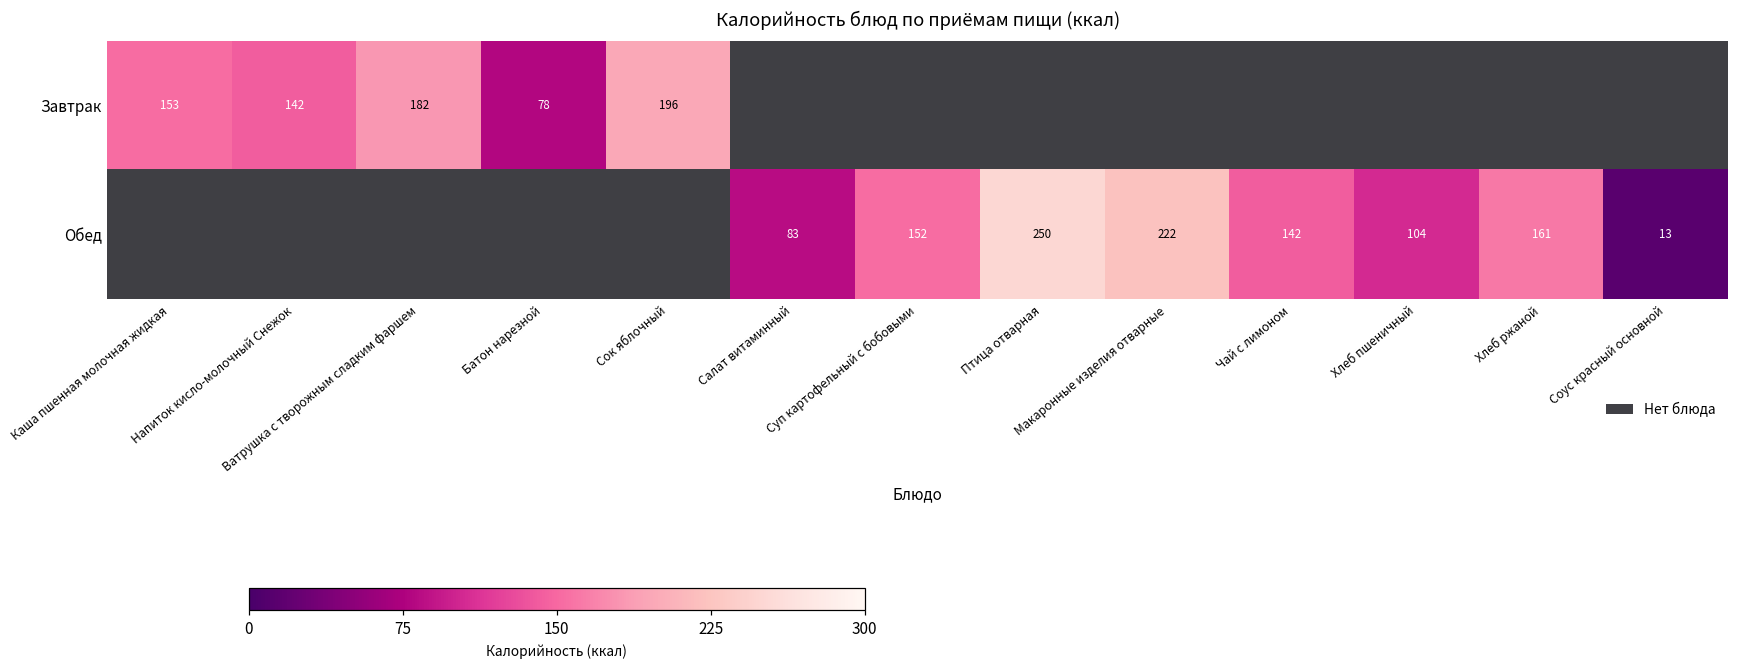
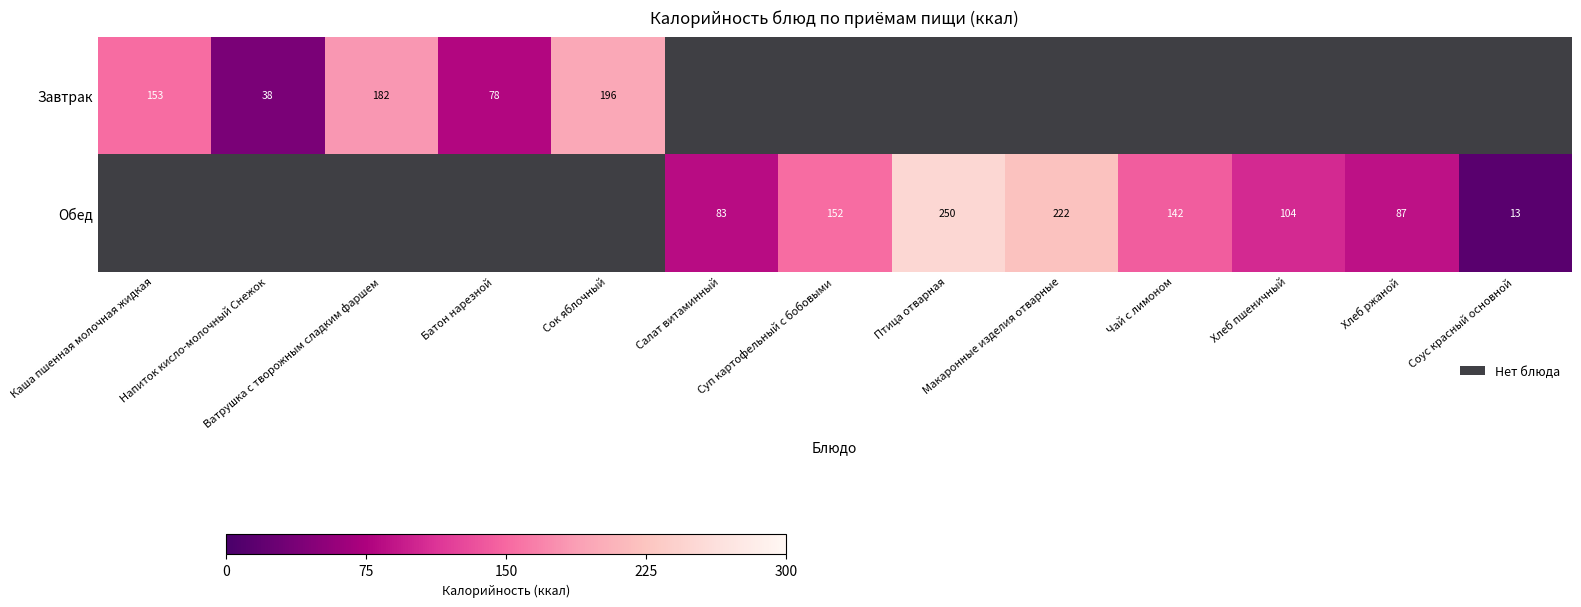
  {
    "Завтрак": {
      "Каша пшенная молочная жидкая": 153,
-     "Напиток кисло-молочный Снежок": 142,
+     "Напиток кисло-молочный Снежок": 38,
      "Ватрушка с творожным сладким фаршем": 182,
      "Батон нарезной": 78,
      "Сок яблочный": 196
    },
    "Обед": {
      "Салат витаминный": 83,
      "Суп картофельный с бобовыми": 152,
      "Птица отварная": 250,
      "Макаронные изделия отварные": 222,
      "Чай с лимоном": 142,
      "Хлеб пшеничный": 104,
-     "Хлеб ржаной": 161,
+     "Хлеб ржаной": 87,
      "Соус красный основной": 13
    }
  }
